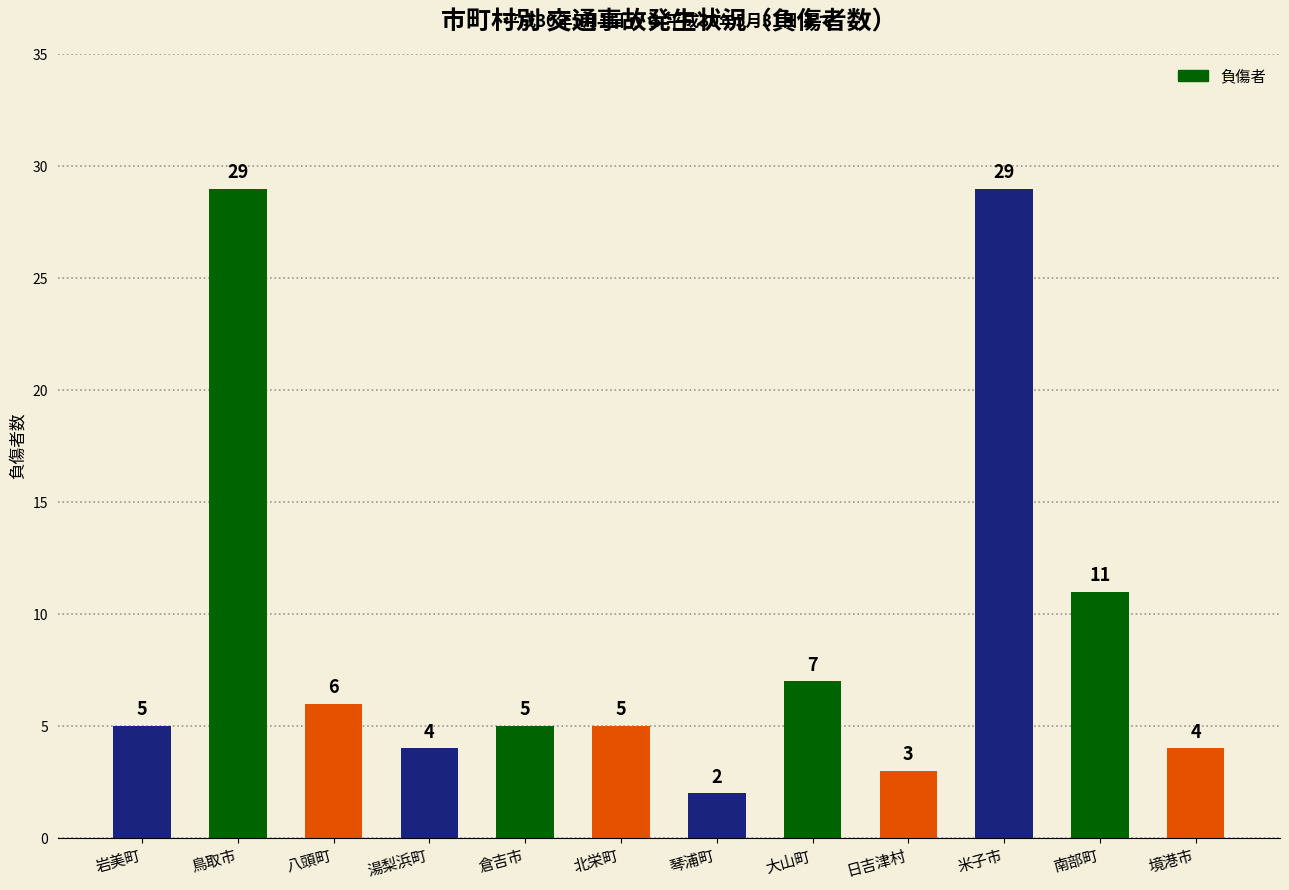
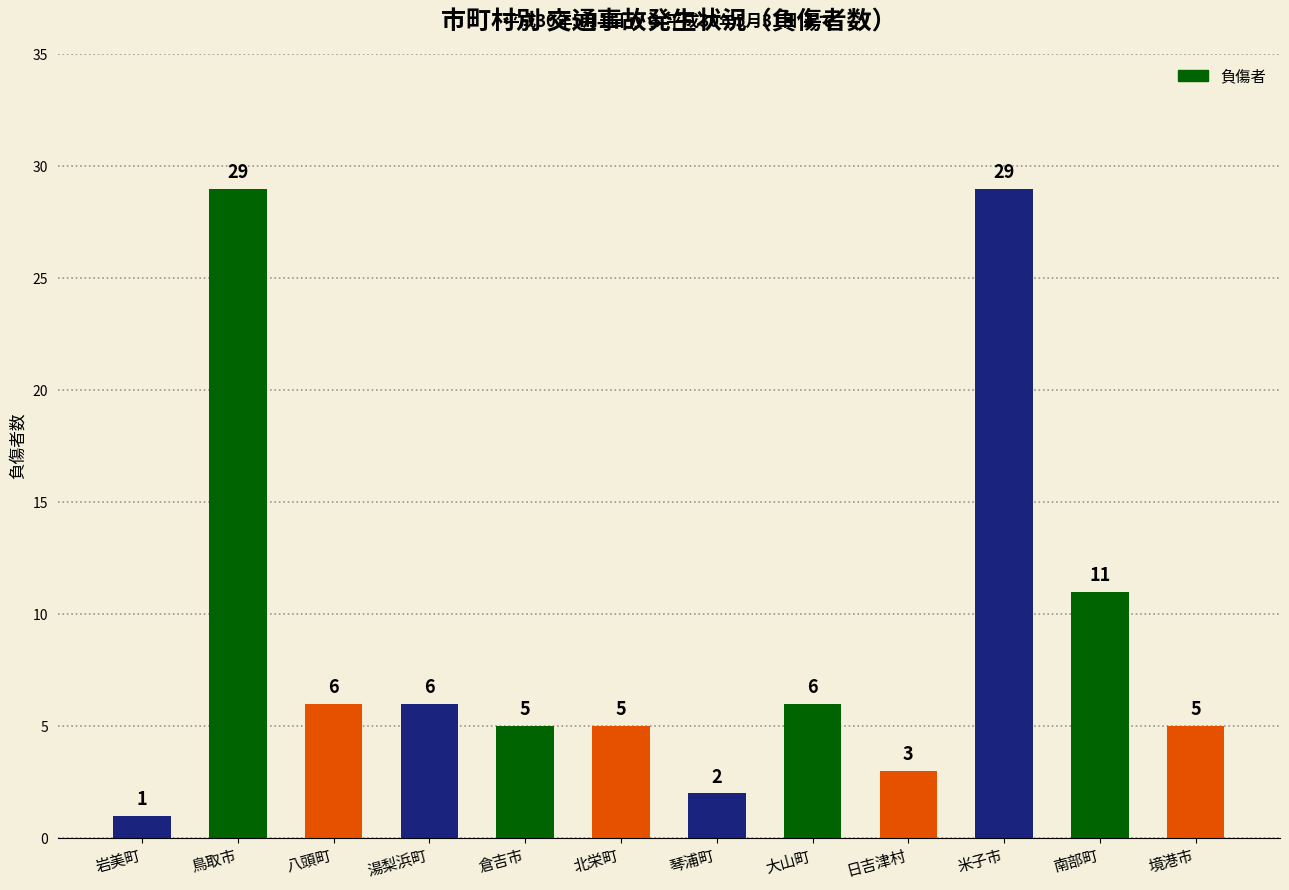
  {
-   "岩美町": 5,
+   "岩美町": 1,
    "鳥取市": 29,
    "八頭町": 6,
-   "湯梨浜町": 4,
+   "湯梨浜町": 6,
    "倉吉市": 5,
    "北栄町": 5,
    "琴浦町": 2,
-   "大山町": 7,
+   "大山町": 6,
    "日吉津村": 3,
    "米子市": 29,
    "南部町": 11,
-   "境港市": 4
+   "境港市": 5
  }
